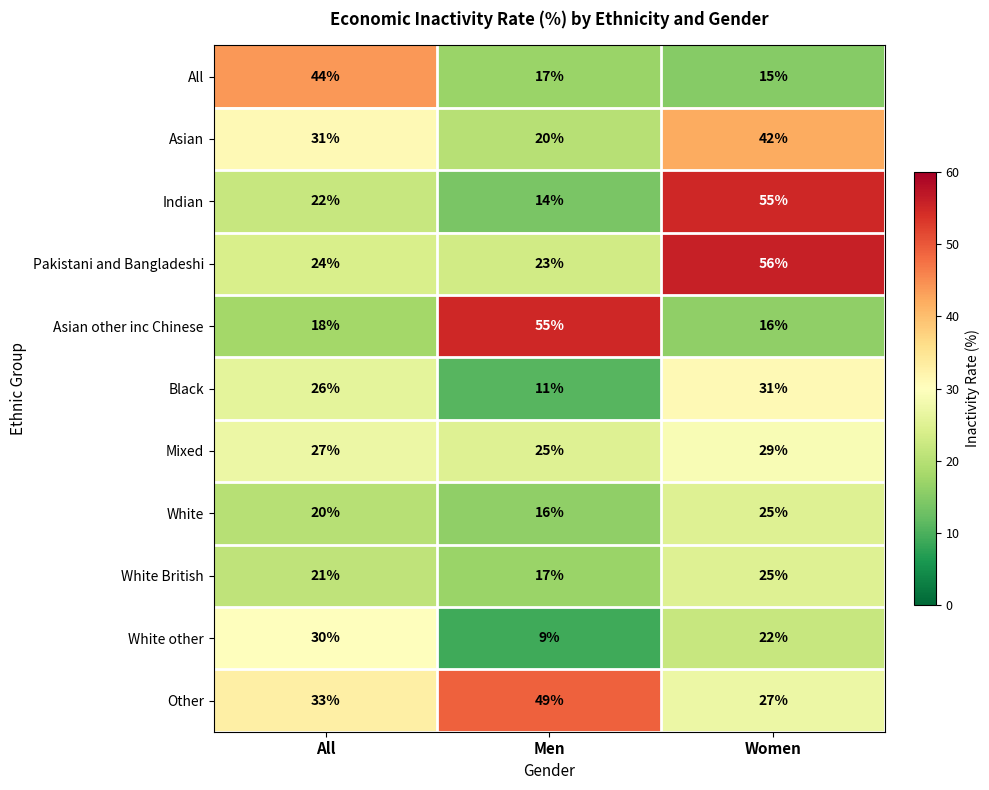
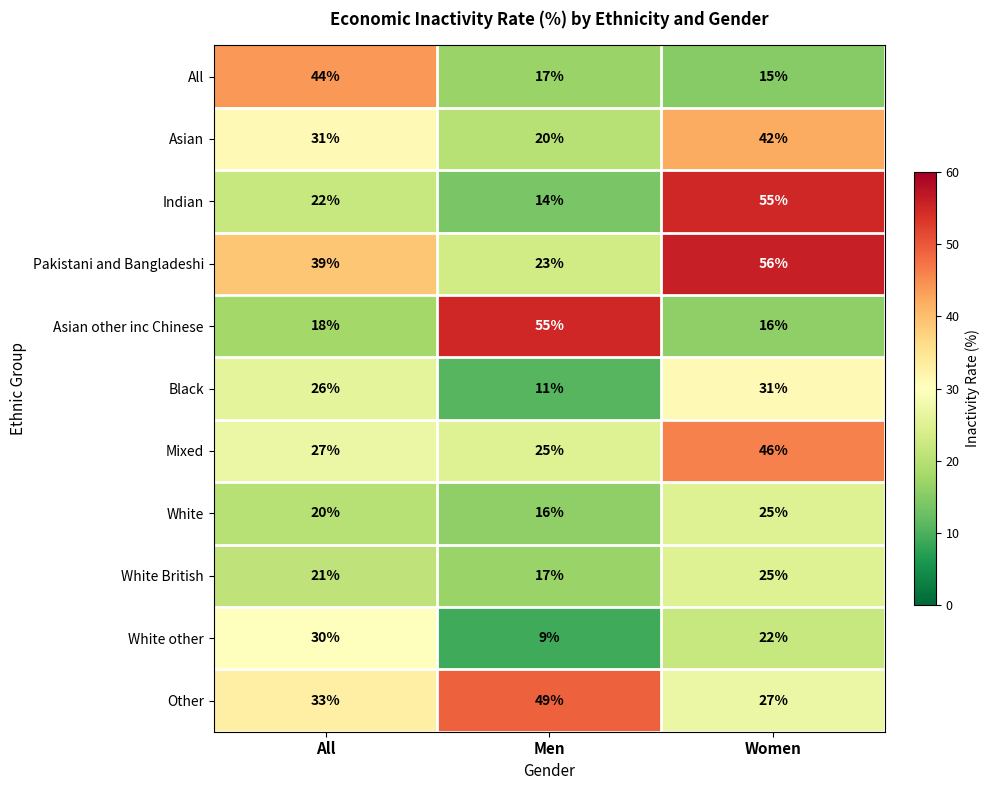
  {
    "All": {
      "All": "44%",
      "Men": "17%",
      "Women": "15%"
    },
    "Asian": {
      "All": "31%",
      "Men": "20%",
      "Women": "42%"
    },
    "Indian": {
      "All": "22%",
      "Men": "14%",
      "Women": "55%"
    },
    "Pakistani and Bangladeshi": {
-     "All": "24%",
+     "All": "39%",
      "Men": "23%",
      "Women": "56%"
    },
    "Asian other inc Chinese": {
      "All": "18%",
      "Men": "55%",
      "Women": "16%"
    },
    "Black": {
      "All": "26%",
      "Men": "11%",
      "Women": "31%"
    },
    "Mixed": {
      "All": "27%",
      "Men": "25%",
-     "Women": "29%"
+     "Women": "46%"
    },
    "White": {
      "All": "20%",
      "Men": "16%",
      "Women": "25%"
    },
    "White British": {
      "All": "21%",
      "Men": "17%",
      "Women": "25%"
    },
    "White other": {
      "All": "30%",
      "Men": "9%",
      "Women": "22%"
    },
    "Other": {
      "All": "33%",
      "Men": "49%",
      "Women": "27%"
    }
  }
